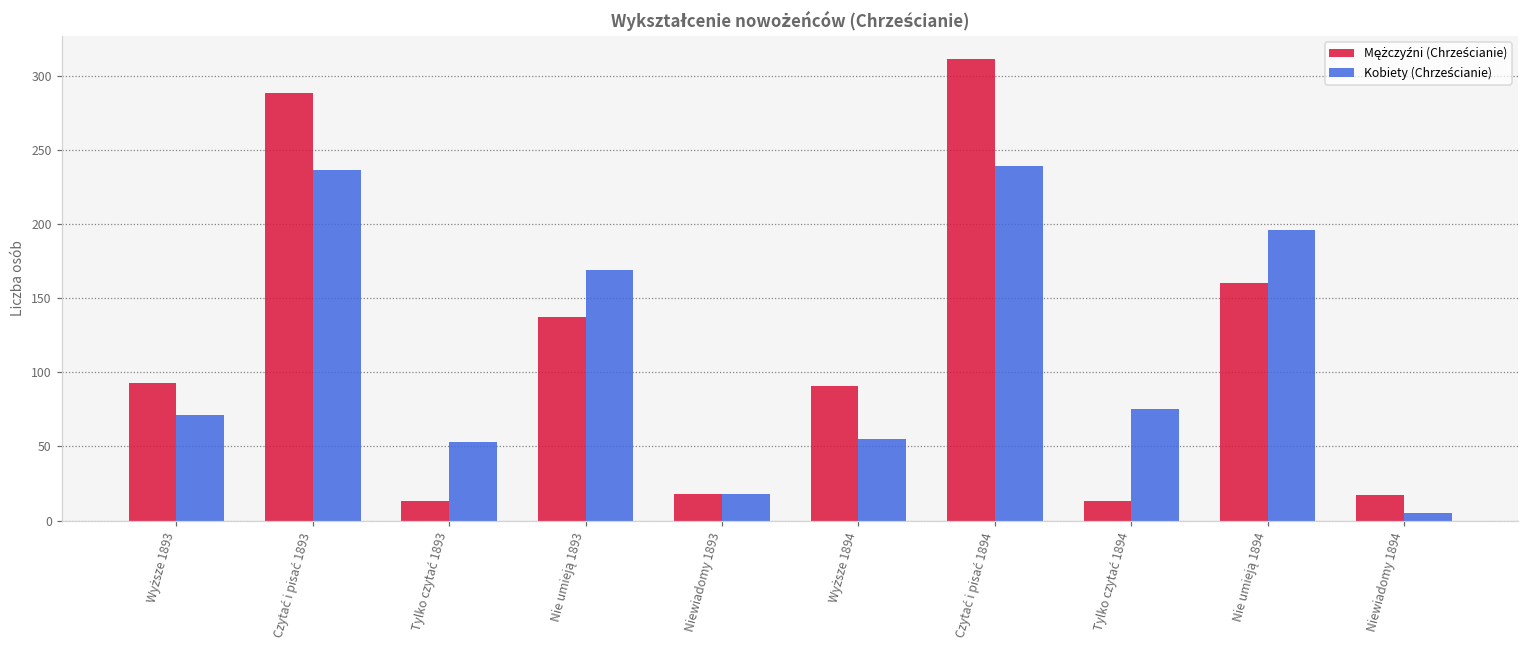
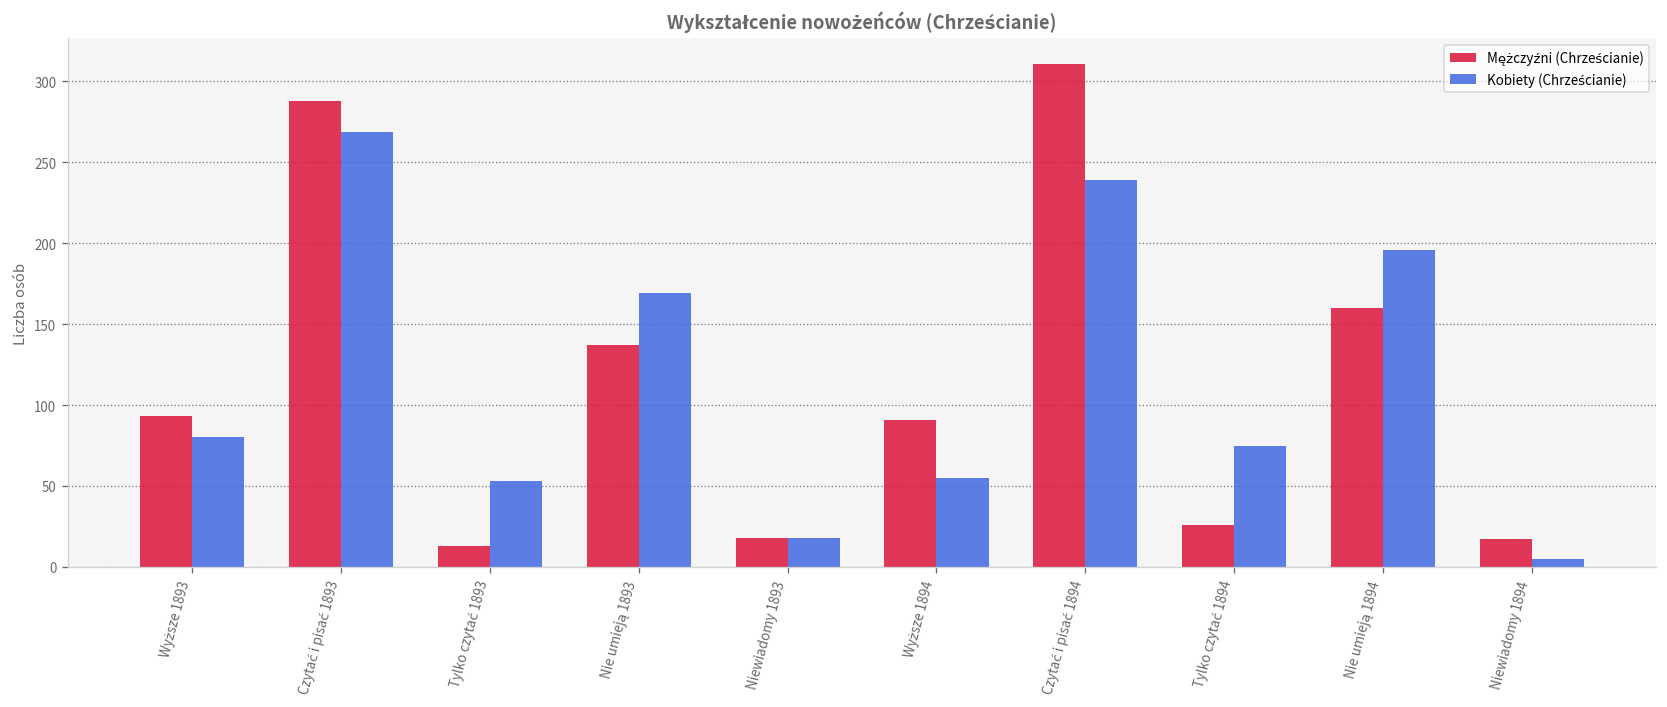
  {
    "Mężczyźni (Chrześcianie)": {
      "Wyższe 1893": 93,
      "Czytać i pisać 1893": 288,
      "Tylko czytać 1893": 13,
      "Nie umieją 1893": 137,
      "Niewiadomy 1893": 18,
      "Wyższe 1894": 91,
      "Czytać i pisać 1894": 311,
-     "Tylko czytać 1894": 13,
+     "Tylko czytać 1894": 26,
      "Nie umieją 1894": 160,
      "Niewiadomy 1894": 17
    },
    "Kobiety (Chrześcianie)": {
-     "Wyższe 1893": 71,
-     "Czytać i pisać 1893": 236,
+     "Wyższe 1893": 80,
+     "Czytać i pisać 1893": 269,
      "Tylko czytać 1893": 53,
      "Nie umieją 1893": 169,
      "Niewiadomy 1893": 18,
      "Wyższe 1894": 55,
      "Czytać i pisać 1894": 239,
      "Tylko czytać 1894": 75,
      "Nie umieją 1894": 196,
      "Niewiadomy 1894": 5
    }
  }
